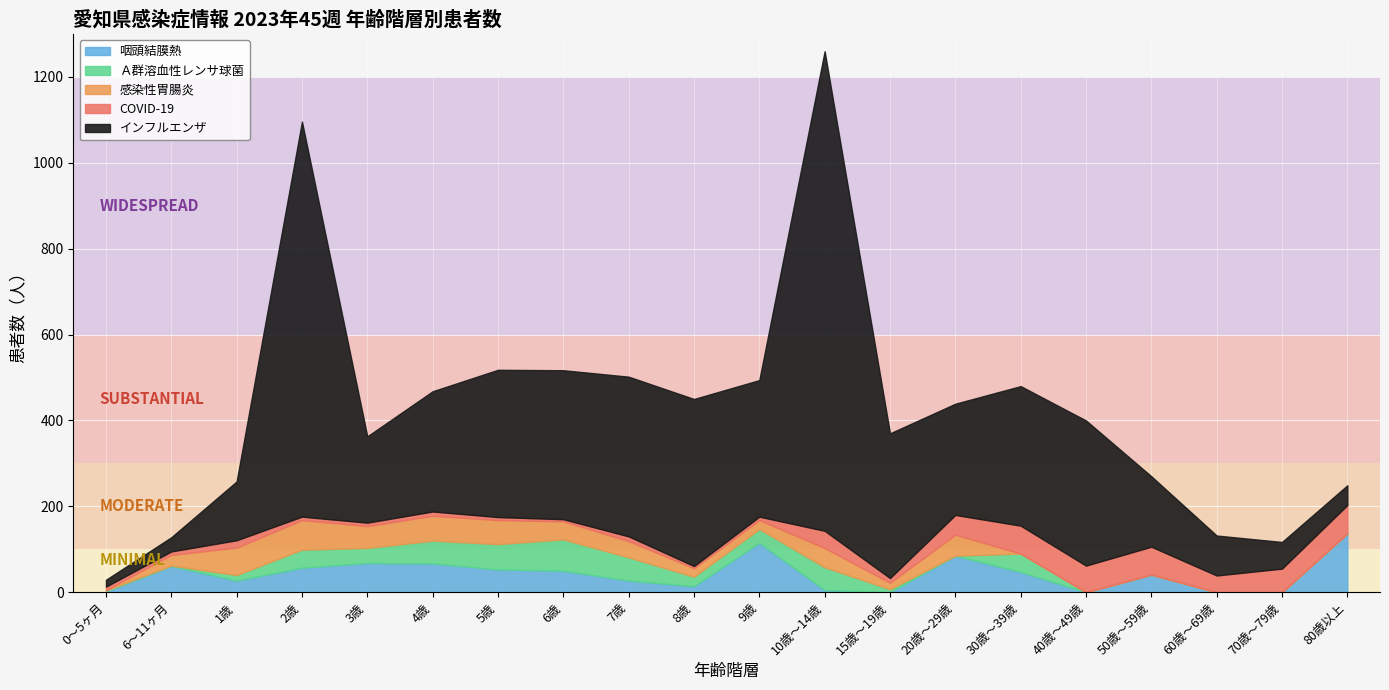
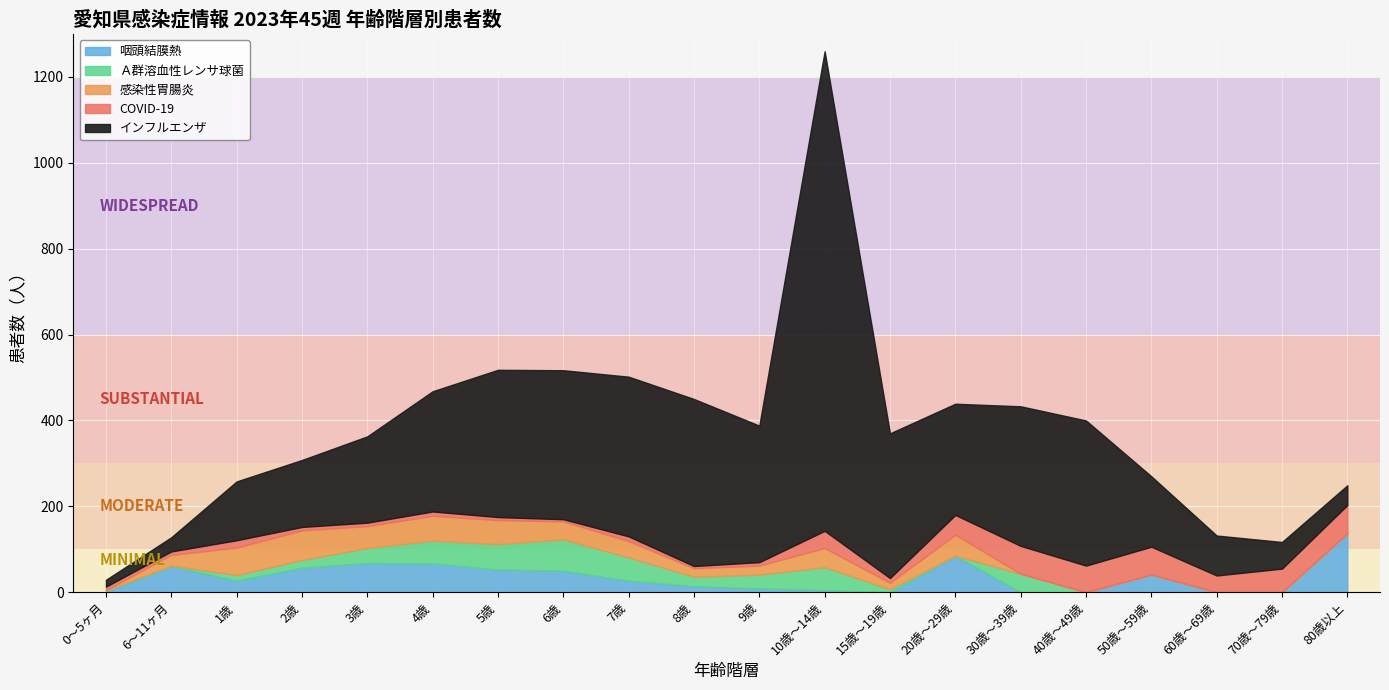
  {
    "咽頭結膜熱": {
      "1歳": 30,
      "2歳": 60,
      "3歳": 70,
      "4歳": 70,
      "5歳": 50,
      "6歳": 50,
      "7歳": 30,
      "8歳": 10,
-     "9歳": 120,
+     "9歳": 10,
      "15歳～19歳": 0,
-     "30歳～39歳": 50
+     "30歳～39歳": 0
    },
    "Ａ群溶血性レンサ球菌": {
      "1歳": 10,
-     "2歳": 40,
+     "2歳": 20,
      "3歳": 40,
      "4歳": 50,
      "5歳": 60,
      "6歳": 70,
      "7歳": 50,
      "8歳": 20,
      "9歳": 30,
      "10歳～14歳": 50,
      "15歳～19歳": 10
    },
    "インフルエンザ": {
      "0～5ヶ月": 20,
      "6～11ヶ月": 30,
      "1歳": 140,
-     "2歳": 920,
+     "2歳": 160,
      "3歳": 200,
      "4歳": 280,
      "5歳": 340,
      "6歳": 350,
      "7歳": 370,
      "8歳": 390,
      "9歳": 320,
      "10歳～14歳": 1120,
      "15歳～19歳": 340,
      "20歳～29歳": 260,
      "30歳～39歳": 330,
      "40歳～49歳": 340,
      "50歳～59歳": 160,
      "60歳～69歳": 90,
      "70歳～79歳": 60,
      "80歳以上": 50
    }
  }
